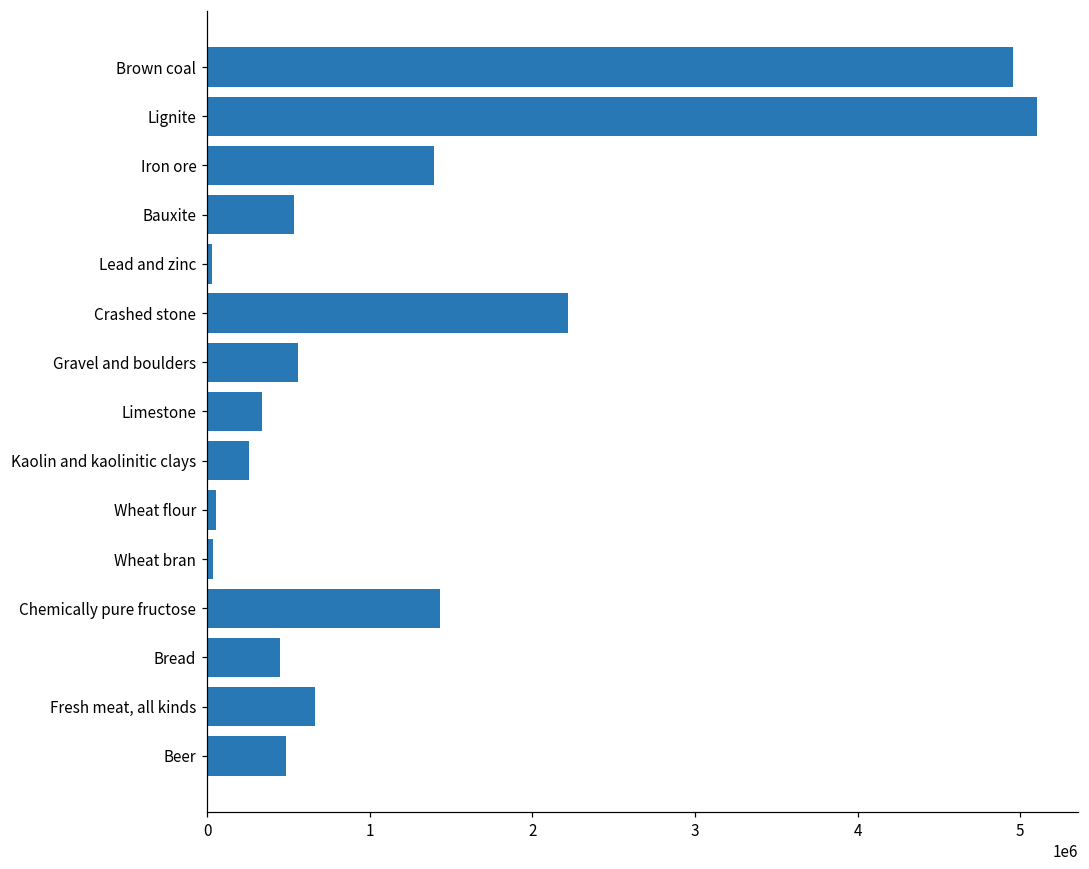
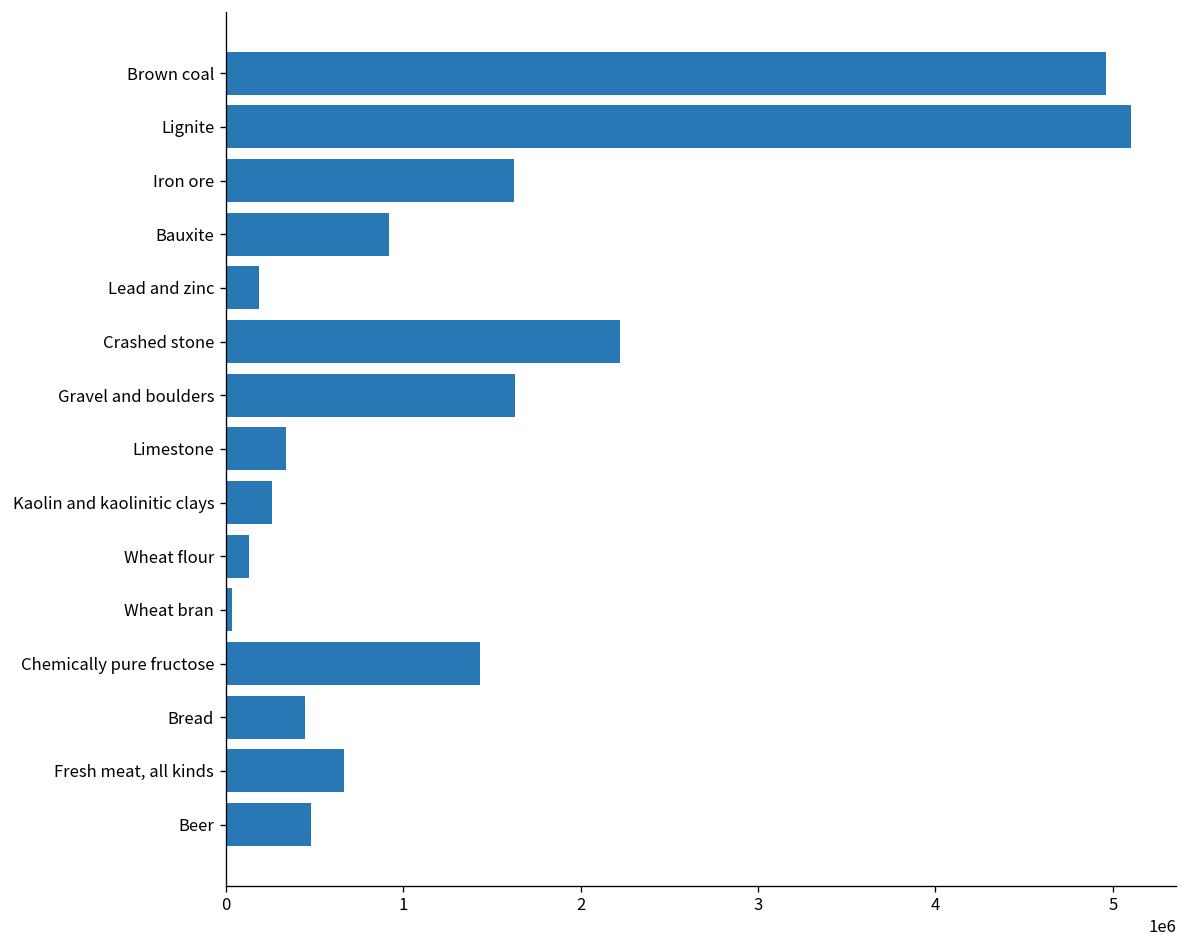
  {
    "Brown coal": 4960000,
    "Lignite": 5100000,
-   "Iron ore": 1400000,
-   "Bauxite": 530000,
-   "Lead and zinc": 30000,
+   "Iron ore": 1620000,
+   "Bauxite": 920000,
+   "Lead and zinc": 190000,
    "Crashed stone": 2220000,
-   "Gravel and boulders": 560000,
+   "Gravel and boulders": 1630000,
    "Limestone": 340000,
    "Kaolin and kaolinitic clays": 260000,
-   "Wheat flour": 50000,
+   "Wheat flour": 130000,
    "Wheat bran": 40000,
    "Chemically pure fructose": 1430000,
    "Bread": 450000,
    "Fresh meat, all kinds": 670000,
    "Beer": 480000
  }
